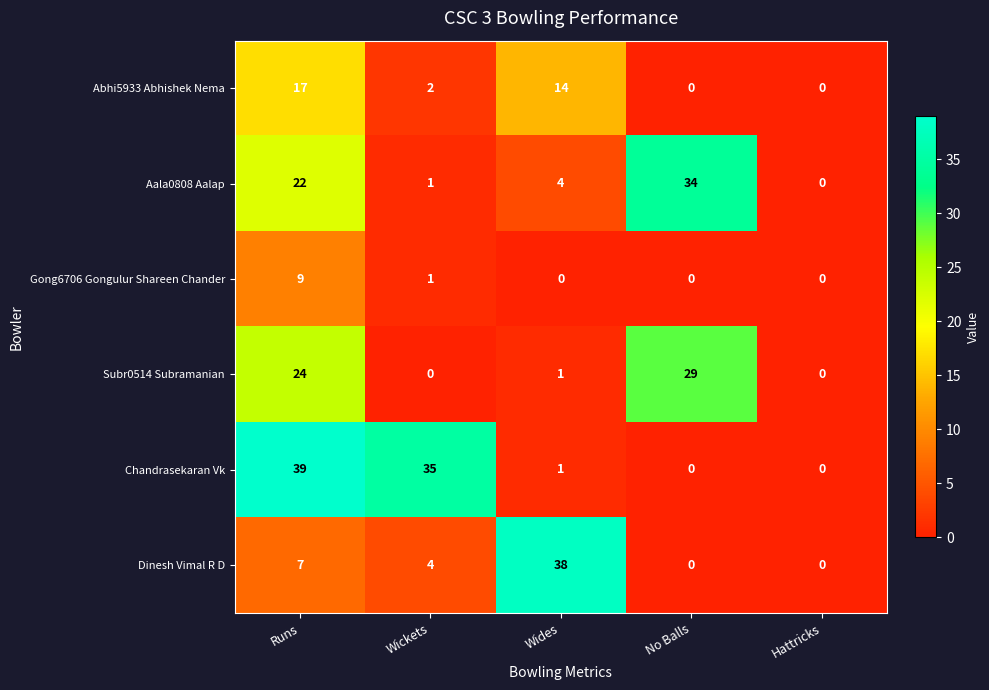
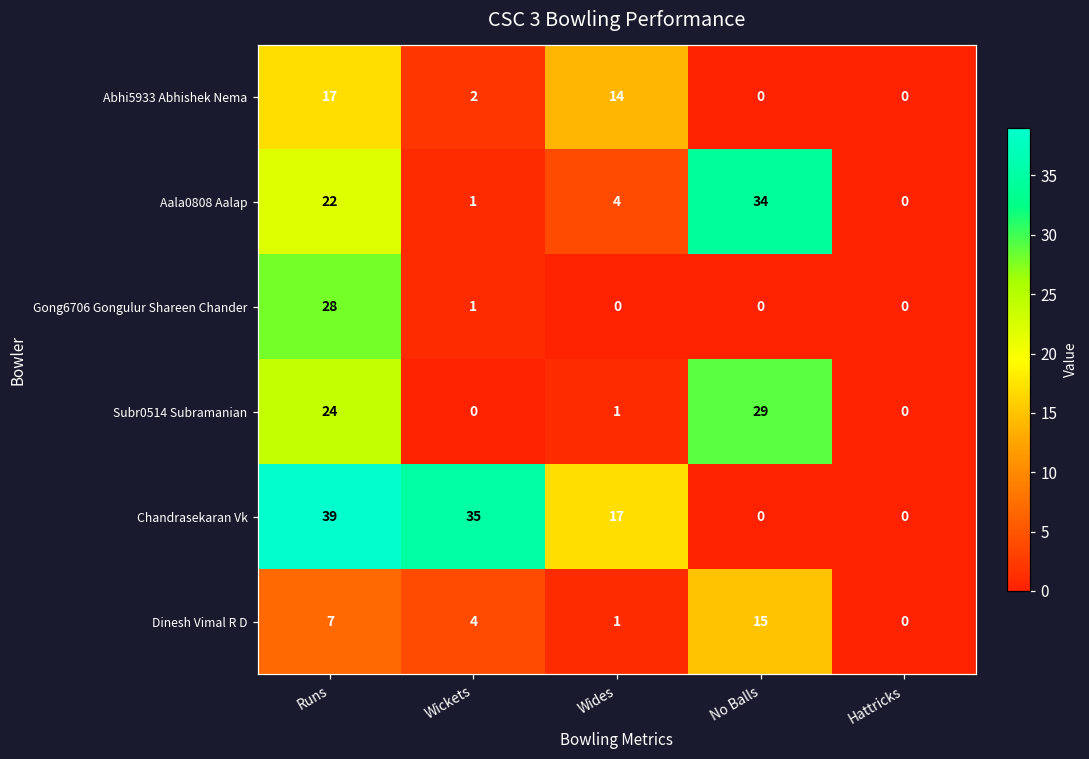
  {
    "Abhi5933 Abhishek Nema": {
      "Runs": 17,
      "Wickets": 2,
      "Wides": 14,
      "No Balls": 0,
      "Hattricks": 0
    },
    "Aala0808 Aalap": {
      "Runs": 22,
      "Wickets": 1,
      "Wides": 4,
      "No Balls": 34,
      "Hattricks": 0
    },
    "Gong6706 Gongulur Shareen Chander": {
-     "Runs": 9,
+     "Runs": 28,
      "Wickets": 1,
      "Wides": 0,
      "No Balls": 0,
      "Hattricks": 0
    },
    "Subr0514 Subramanian": {
      "Runs": 24,
      "Wickets": 0,
      "Wides": 1,
      "No Balls": 29,
      "Hattricks": 0
    },
    "Chandrasekaran Vk": {
      "Runs": 39,
      "Wickets": 35,
-     "Wides": 1,
+     "Wides": 17,
      "No Balls": 0,
      "Hattricks": 0
    },
    "Dinesh Vimal R D": {
      "Runs": 7,
      "Wickets": 4,
-     "Wides": 38,
-     "No Balls": 0,
+     "Wides": 1,
+     "No Balls": 15,
      "Hattricks": 0
    }
  }
